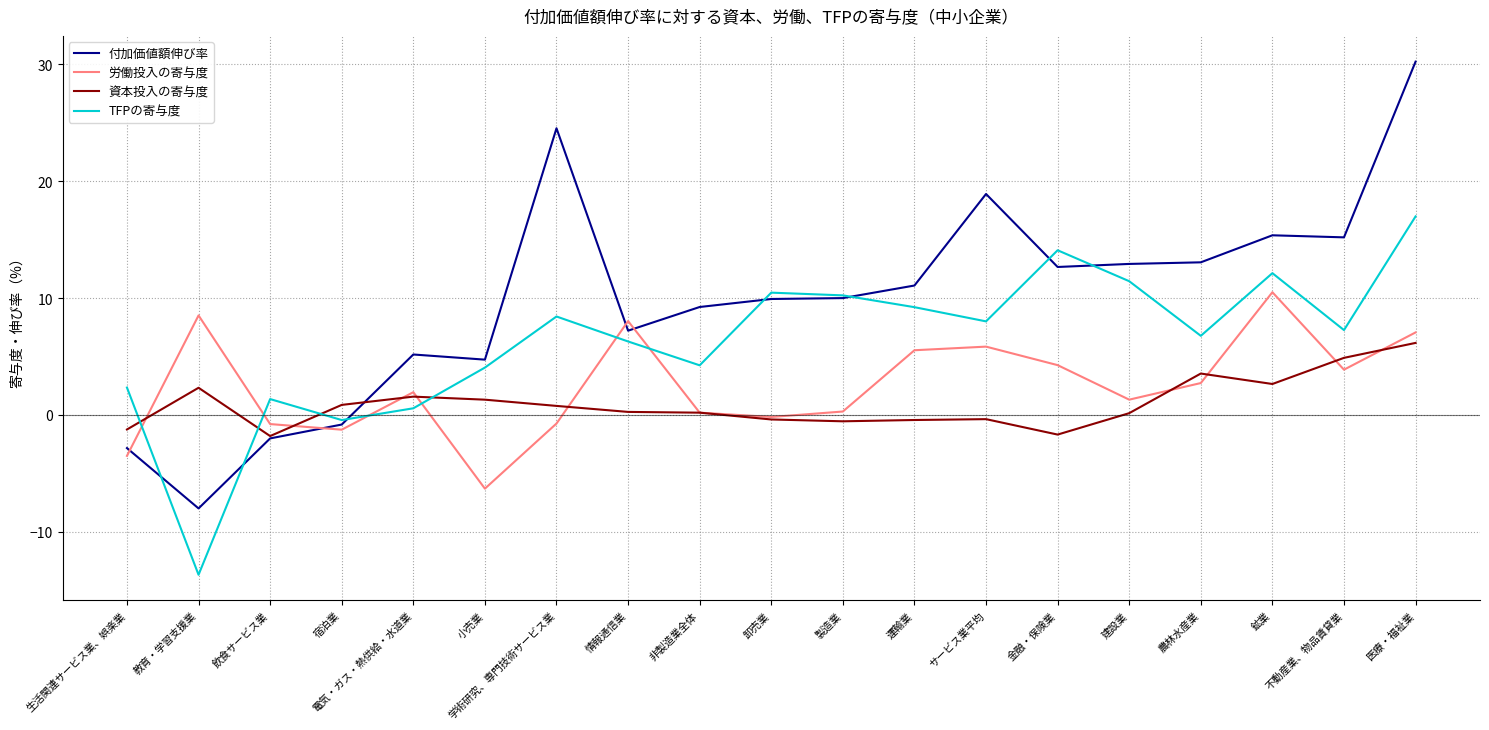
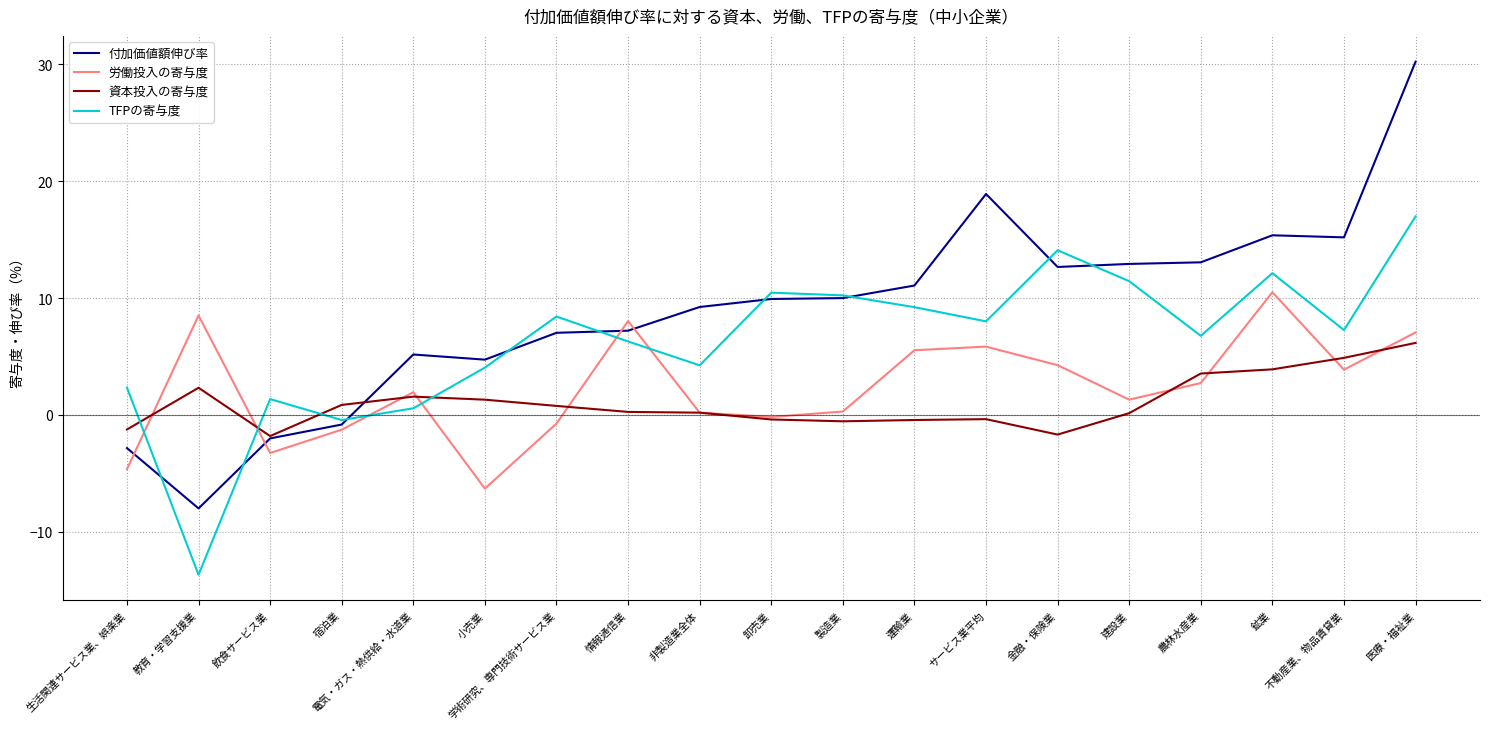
  {
    "付加価値額伸び率": {
      "生活関連サービス業、娯楽業": -2.8,
      "教育・学習支援業": -8.0,
      "宿泊業": -0.8,
      "電気・ガス・熱供給・水道業": 5.2,
      "小売業": 4.7,
-     "学術研究、専門技術サービス業": 24.5,
+     "学術研究、専門技術サービス業": 7.0,
      "情報通信業": 7.2,
      "非製造業全体": 9.2,
      "卸売業": 9.9,
      "製造業": 10.0,
      "運輸業": 11.1,
      "サービス業平均": 18.9,
      "金融・保険業": 12.7,
      "建設業": 12.9,
      "農林水産業": 13.1,
      "鉱業": 15.4,
      "不動産業、物品賃貸業": 15.2,
      "医療・福祉業": 30.2
    },
    "労働投入の寄与度": {
-     "生活関連サービス業、娯楽業": -3.5,
+     "生活関連サービス業、娯楽業": -4.6,
      "教育・学習支援業": 8.5,
-     "飲食サービス業": -0.8,
+     "飲食サービス業": -3.2,
      "宿泊業": -1.3,
      "電気・ガス・熱供給・水道業": 2.0,
      "小売業": -6.3,
      "学術研究、専門技術サービス業": -0.7,
      "情報通信業": 8.0,
      "製造業": 0.3,
      "運輸業": 5.5,
      "サービス業平均": 5.9,
      "金融・保険業": 4.3,
      "建設業": 1.3,
      "農林水産業": 2.7,
      "鉱業": 10.5,
      "不動産業、物品賃貸業": 3.9,
      "医療・福祉業": 7.1
    },
    "資本投入の寄与度": {
      "生活関連サービス業、娯楽業": -1.2,
      "教育・学習支援業": 2.3,
      "宿泊業": 0.9,
      "電気・ガス・熱供給・水道業": 1.6,
      "小売業": 1.3,
      "学術研究、専門技術サービス業": 0.8,
      "情報通信業": 0.3,
      "製造業": -0.5,
      "運輸業": -0.4,
      "サービス業平均": -0.4,
      "金融・保険業": -1.7,
      "建設業": 0.2,
      "農林水産業": 3.6,
-     "鉱業": 2.7,
+     "鉱業": 3.9,
      "不動産業、物品賃貸業": 4.9,
      "医療・福祉業": 6.2
    },
    "TFPの寄与度": {
      "生活関連サービス業、娯楽業": 2.4,
      "教育・学習支援業": -13.7,
      "飲食サービス業": 1.4,
      "宿泊業": -0.4,
      "電気・ガス・熱供給・水道業": 0.6,
      "小売業": 4.1,
      "学術研究、専門技術サービス業": 8.4,
      "情報通信業": 6.3,
      "非製造業全体": 4.3,
      "卸売業": 10.5,
      "製造業": 10.2,
      "運輸業": 9.2,
      "サービス業平均": 8.0,
      "金融・保険業": 14.1,
      "建設業": 11.4,
      "農林水産業": 6.8,
      "鉱業": 12.1,
      "不動産業、物品賃貸業": 7.3,
      "医療・福祉業": 17.0
    }
  }
